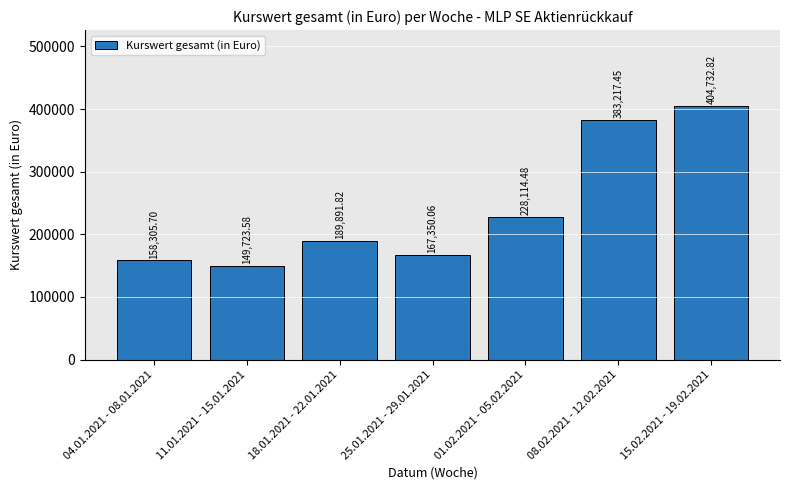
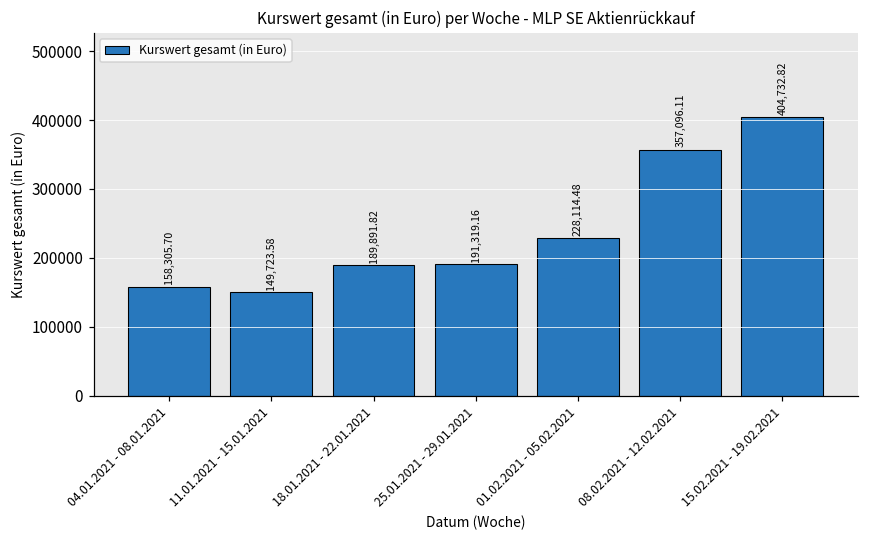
  {
    "04.01.2021 - 08.01.2021": "158,305.70",
    "11.01.2021 - 15.01.2021": "149,723.58",
    "18.01.2021 - 22.01.2021": "189,891.82",
-   "25.01.2021 - 29.01.2021": "167,350.06",
+   "25.01.2021 - 29.01.2021": "191,319.16",
    "01.02.2021 - 05.02.2021": "228,114.48",
-   "08.02.2021 - 12.02.2021": "383,217.45",
+   "08.02.2021 - 12.02.2021": "357,096.11",
    "15.02.2021 - 19.02.2021": "404,732.82"
  }
